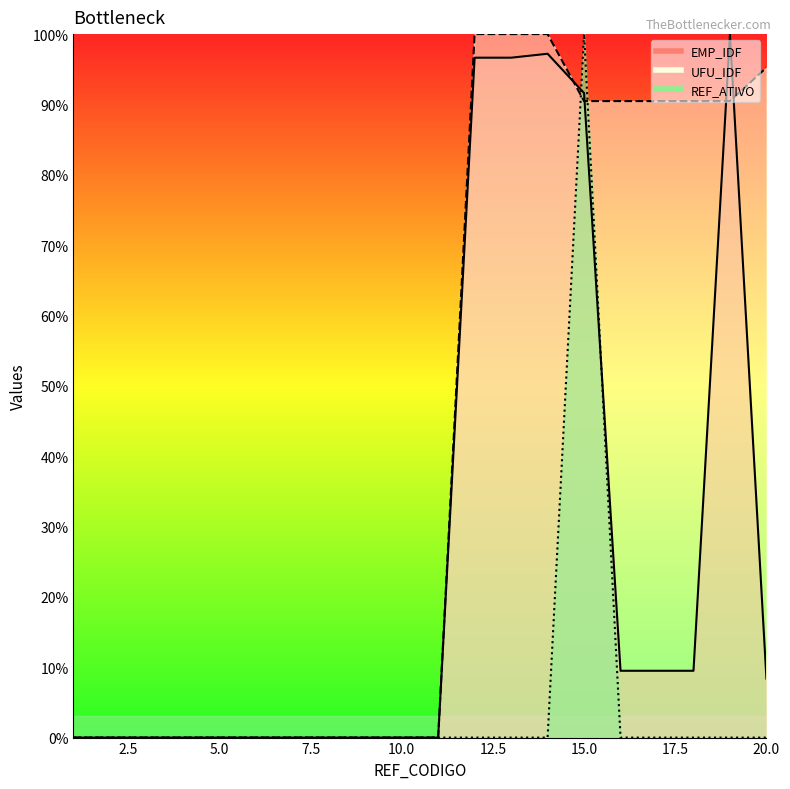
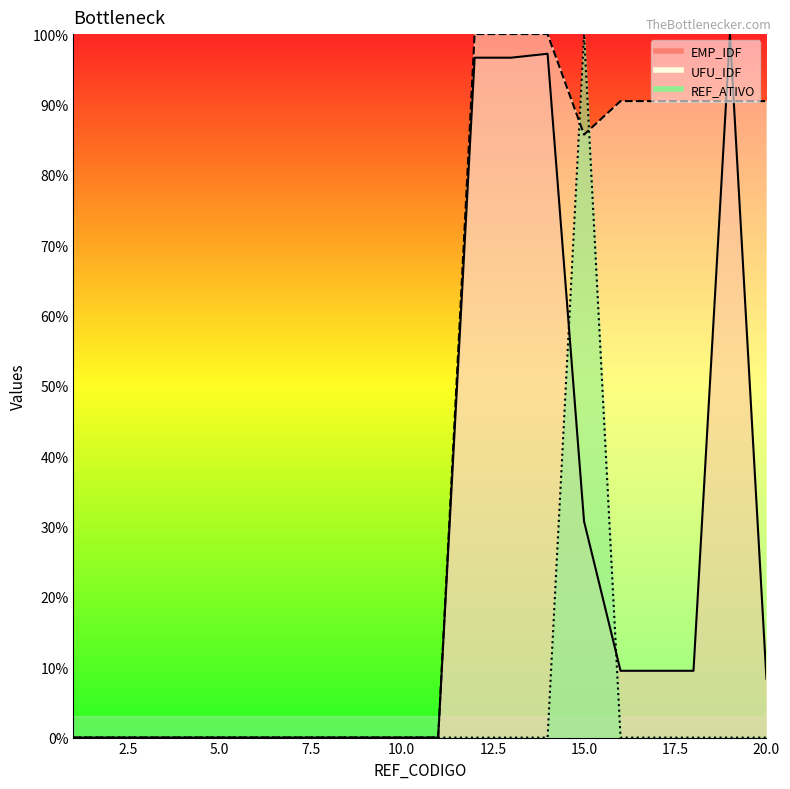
  {
    "EMP_IDF": {
-     "15.0": "92%",
+     "15.0": "31%",
      "20.0": "8%"
    },
    "UFU_IDF": {
-     "15.0": "90%",
-     "20.0": "95%"
+     "15.0": "86%",
+     "20.0": "90%"
    },
    "REF_ATIVO": {
      "15.0": "100%"
    }
  }
